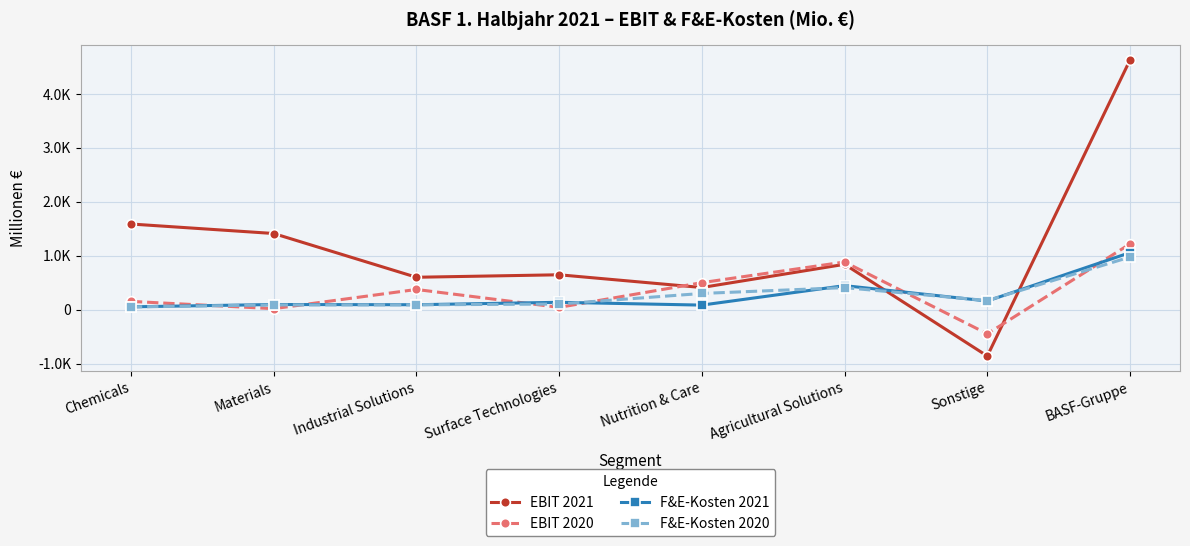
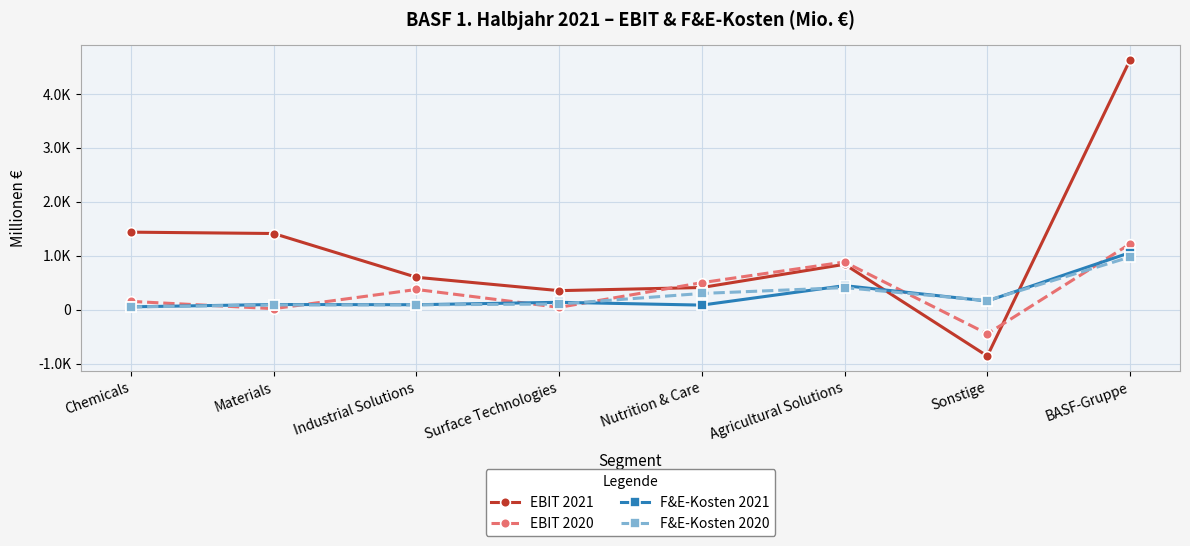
  {
    "EBIT 2021": {
-     "Chemicals": 1600,
+     "Chemicals": 1400,
      "Materials": 1400,
      "Industrial Solutions": 600,
-     "Surface Technologies": 600,
+     "Surface Technologies": 400,
      "Nutrition & Care": 400,
      "Sonstige": -900,
      "BASF-Gruppe": 4600
    },
    "EBIT 2020": {
      "Chemicals": 200,
      "Materials": 0,
      "Industrial Solutions": 400,
      "Surface Technologies": 0,
      "Nutrition & Care": 500,
      "Sonstige": -400,
      "BASF-Gruppe": 1200
    },
    "F&E-Kosten 2021": {
      "Nutrition & Care": 100,
      "BASF-Gruppe": 1100
    },
    "F&E-Kosten 2020": {
      "Nutrition & Care": 300,
      "BASF-Gruppe": 1000
    }
  }
